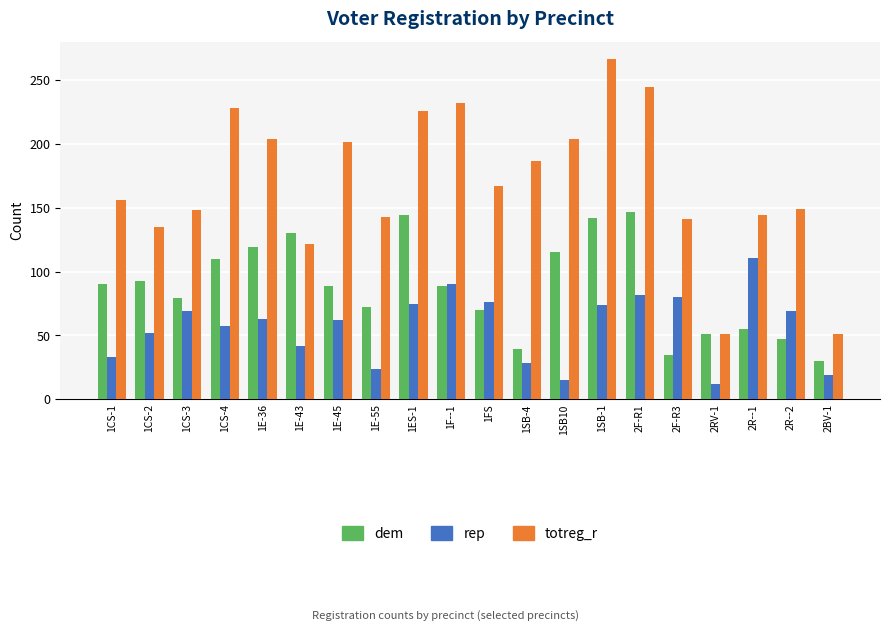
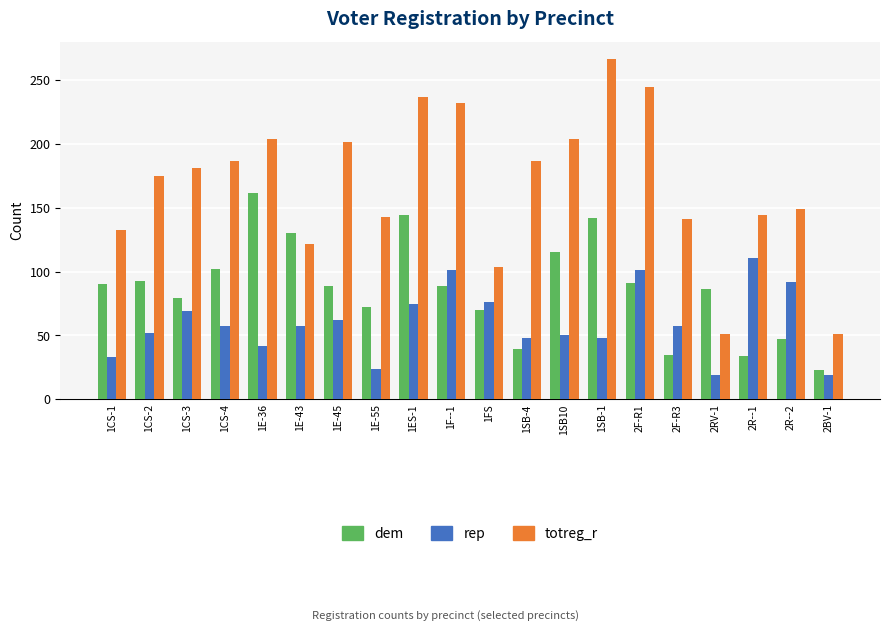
  {
    "dem": {
      "1CS-1": 90,
      "1CS-2": 93,
      "1CS-3": 79,
-     "1CS-4": 110,
-     "1E-36": 119,
+     "1CS-4": 102,
+     "1E-36": 162,
      "1E-43": 130,
      "1E-45": 89,
      "1E-55": 72,
      "1ES-1": 144,
      "1F--1": 89,
      "1FS": 70,
      "1SB-4": 39,
      "1SB10": 115,
      "1SB-1": 142,
-     "2F-R1": 147,
+     "2F-R1": 91,
      "2F-R3": 35,
-     "2RV-1": 51,
-     "2R--1": 55,
+     "2RV-1": 86,
+     "2R--1": 34,
      "2R--2": 47,
-     "2BV-1": 30
+     "2BV-1": 23
    },
    "rep": {
      "1CS-1": 33,
      "1CS-2": 52,
      "1CS-3": 69,
      "1CS-4": 57,
-     "1E-36": 63,
-     "1E-43": 42,
+     "1E-36": 42,
+     "1E-43": 57,
      "1E-45": 62,
      "1E-55": 24,
      "1ES-1": 75,
-     "1F--1": 90,
+     "1F--1": 101,
      "1FS": 76,
-     "1SB-4": 28,
-     "1SB10": 15,
-     "1SB-1": 74,
-     "2F-R1": 82,
-     "2F-R3": 80,
-     "2RV-1": 12,
+     "1SB-4": 48,
+     "1SB10": 50,
+     "1SB-1": 48,
+     "2F-R1": 101,
+     "2F-R3": 57,
+     "2RV-1": 19,
      "2R--1": 111,
-     "2R--2": 69,
+     "2R--2": 92,
      "2BV-1": 19
    },
    "totreg_r": {
-     "1CS-1": 156,
-     "1CS-2": 135,
-     "1CS-3": 148,
-     "1CS-4": 228,
+     "1CS-1": 133,
+     "1CS-2": 175,
+     "1CS-3": 181,
+     "1CS-4": 187,
      "1E-36": 204,
      "1E-43": 122,
      "1E-45": 202,
      "1E-55": 143,
-     "1ES-1": 226,
+     "1ES-1": 237,
      "1F--1": 232,
-     "1FS": 167,
+     "1FS": 104,
      "1SB-4": 187,
      "1SB10": 204,
      "1SB-1": 267,
      "2F-R1": 245,
      "2F-R3": 141,
      "2RV-1": 51,
      "2R--1": 144,
      "2R--2": 149,
      "2BV-1": 51
    }
  }
